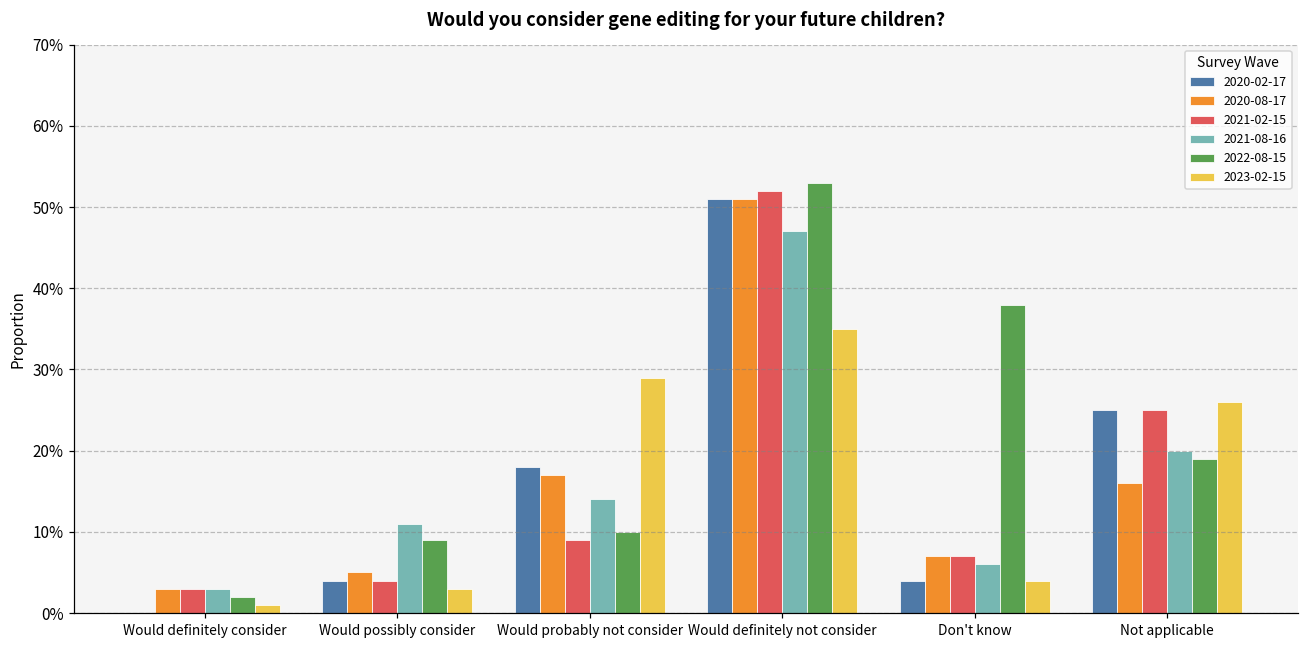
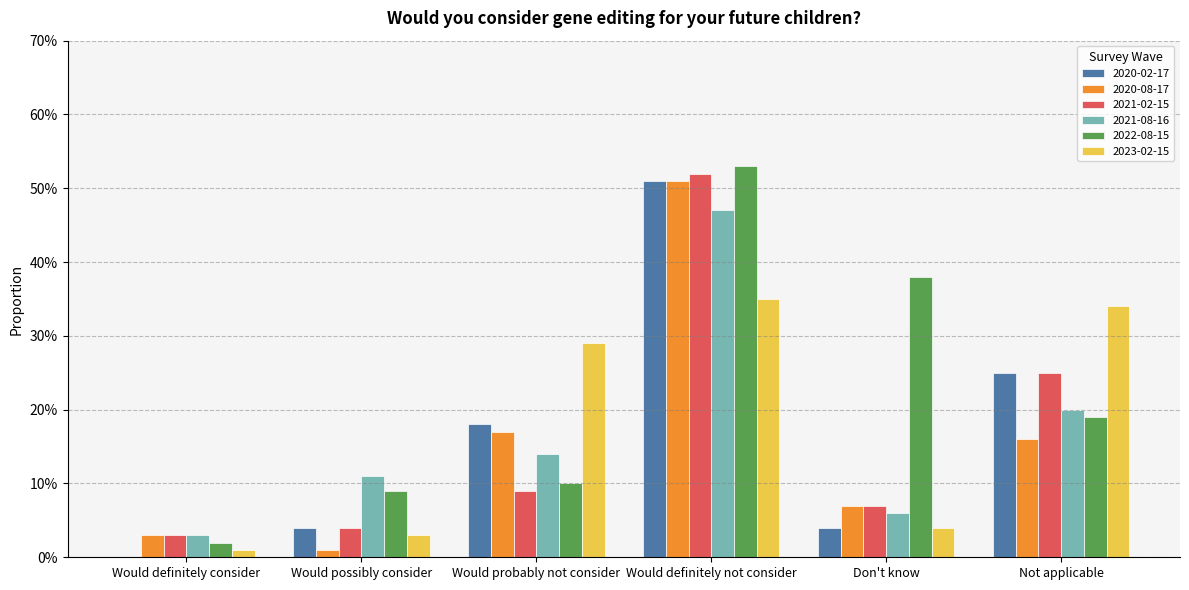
  {
    "2020-02-17": {
      "Would definitely consider": "0%",
      "Would possibly consider": "4%",
      "Would probably not consider": "18%",
      "Would definitely not consider": "51%",
      "Don't know": "4%",
      "Not applicable": "25%"
    },
    "2020-08-17": {
      "Would definitely consider": "3%",
-     "Would possibly consider": "5%",
+     "Would possibly consider": "1%",
      "Would probably not consider": "17%",
      "Would definitely not consider": "51%",
      "Don't know": "7%",
      "Not applicable": "16%"
    },
    "2021-02-15": {
      "Would definitely consider": "3%",
      "Would possibly consider": "4%",
      "Would probably not consider": "9%",
      "Would definitely not consider": "52%",
      "Don't know": "7%",
      "Not applicable": "25%"
    },
    "2021-08-16": {
      "Would definitely consider": "3%",
      "Would possibly consider": "11%",
      "Would probably not consider": "14%",
      "Would definitely not consider": "47%",
      "Don't know": "6%",
      "Not applicable": "20%"
    },
    "2022-08-15": {
      "Would definitely consider": "2%",
      "Would possibly consider": "9%",
      "Would probably not consider": "10%",
      "Would definitely not consider": "53%",
      "Don't know": "38%",
      "Not applicable": "19%"
    },
    "2023-02-15": {
      "Would definitely consider": "1%",
      "Would possibly consider": "3%",
      "Would probably not consider": "29%",
      "Would definitely not consider": "35%",
      "Don't know": "4%",
-     "Not applicable": "26%"
+     "Not applicable": "34%"
    }
  }
